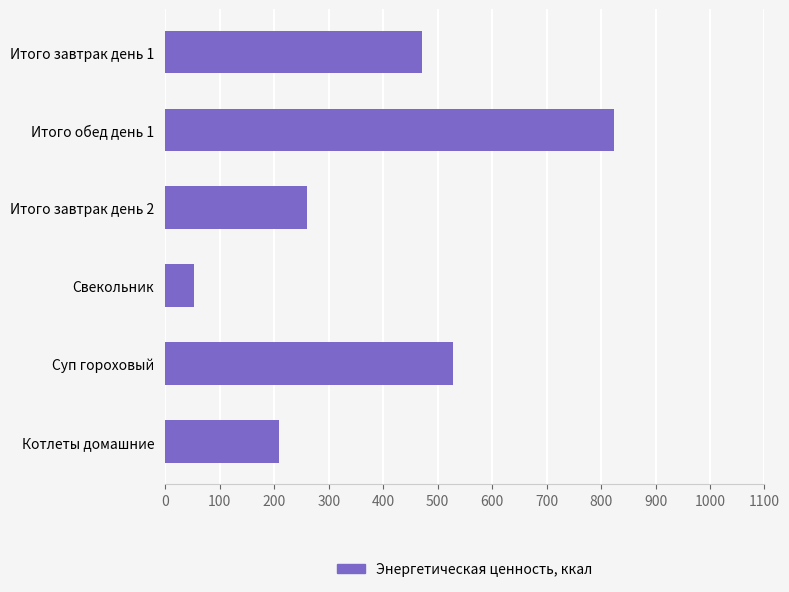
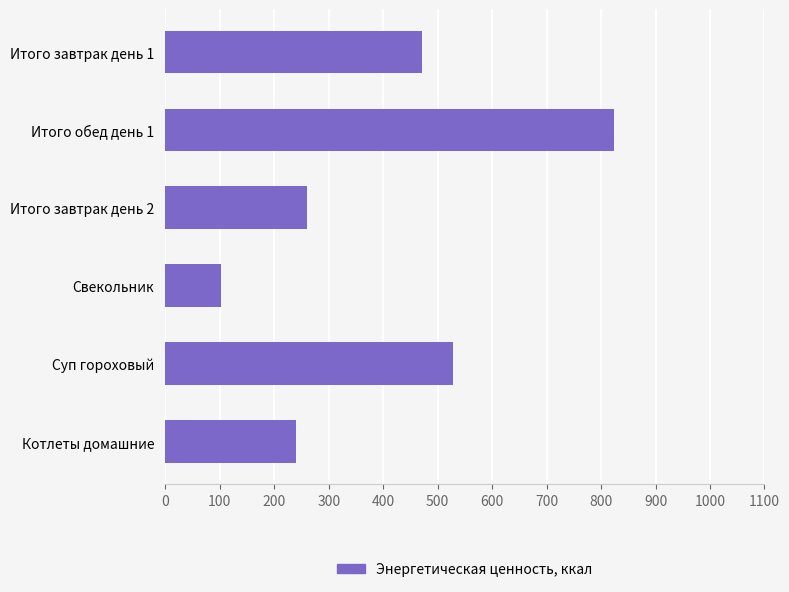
  {
    "Итого завтрак день 1": 470,
    "Итого обед день 1": 820,
    "Итого завтрак день 2": 260,
-   "Свекольник": 50,
+   "Свекольник": 100,
    "Суп гороховый": 530,
-   "Котлеты домашние": 210
+   "Котлеты домашние": 240
  }
